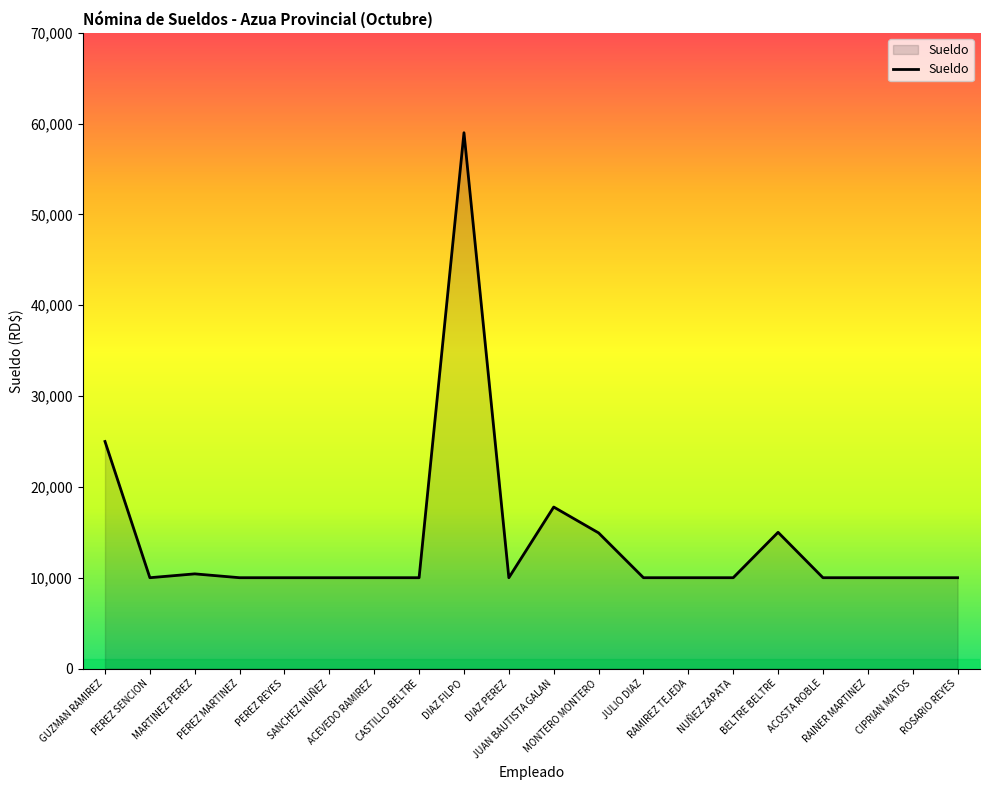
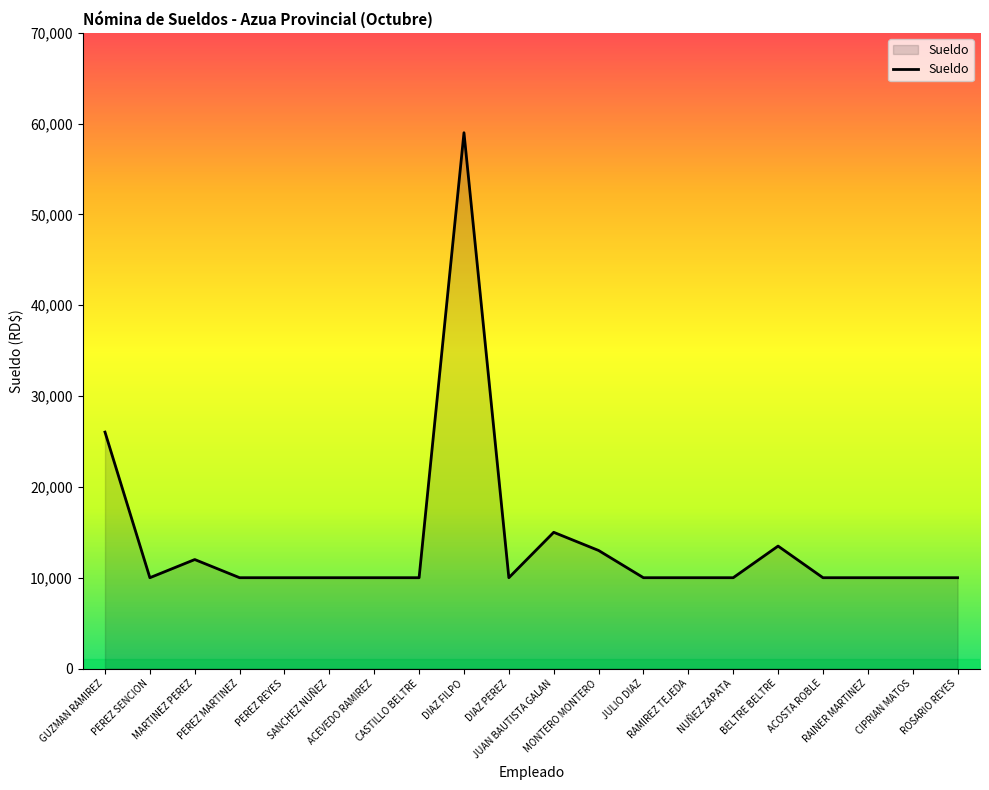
  {
-   "GUZMAN RAMIREZ": "25,000",
+   "GUZMAN RAMIREZ": "26,000",
    "PEREZ SENCION": "10,000",
-   "MARTINEZ PEREZ": "10,000",
+   "MARTINEZ PEREZ": "12,000",
    "PEREZ MARTINEZ": "10,000",
    "PEREZ REYES": "10,000",
    "SANCHEZ NUÑEZ": "10,000",
    "ACEVEDO RAMIREZ": "10,000",
    "CASTILLO BELTRE": "10,000",
    "DIAZ FILPO": "59,000",
    "DIAZ PEREZ": "10,000",
-   "JUAN BAUTISTA GALAN": "18,000",
-   "MONTERO MONTERO": "15,000",
+   "JUAN BAUTISTA GALAN": "15,000",
+   "MONTERO MONTERO": "13,000",
    "JULIO DIAZ": "10,000",
    "RAMIREZ TEJEDA": "10,000",
    "NUÑEZ ZAPATA": "10,000",
-   "BELTRE BELTRE": "15,000",
+   "BELTRE BELTRE": "13,000",
    "ACOSTA ROBLE": "10,000",
    "RAINER MARTINEZ": "10,000",
    "CIPRIAN MATOS": "10,000",
    "ROSARIO REYES": "10,000"
  }
